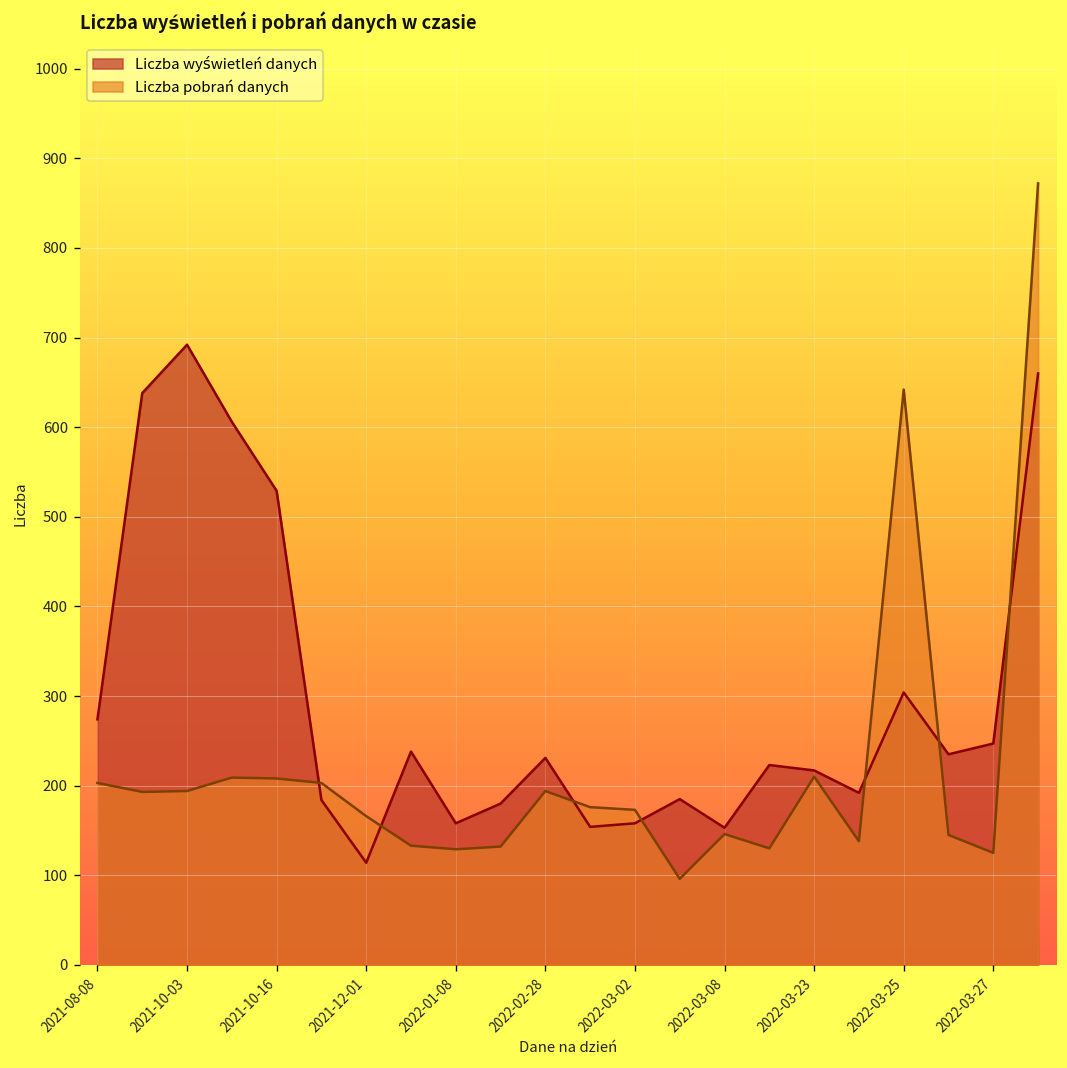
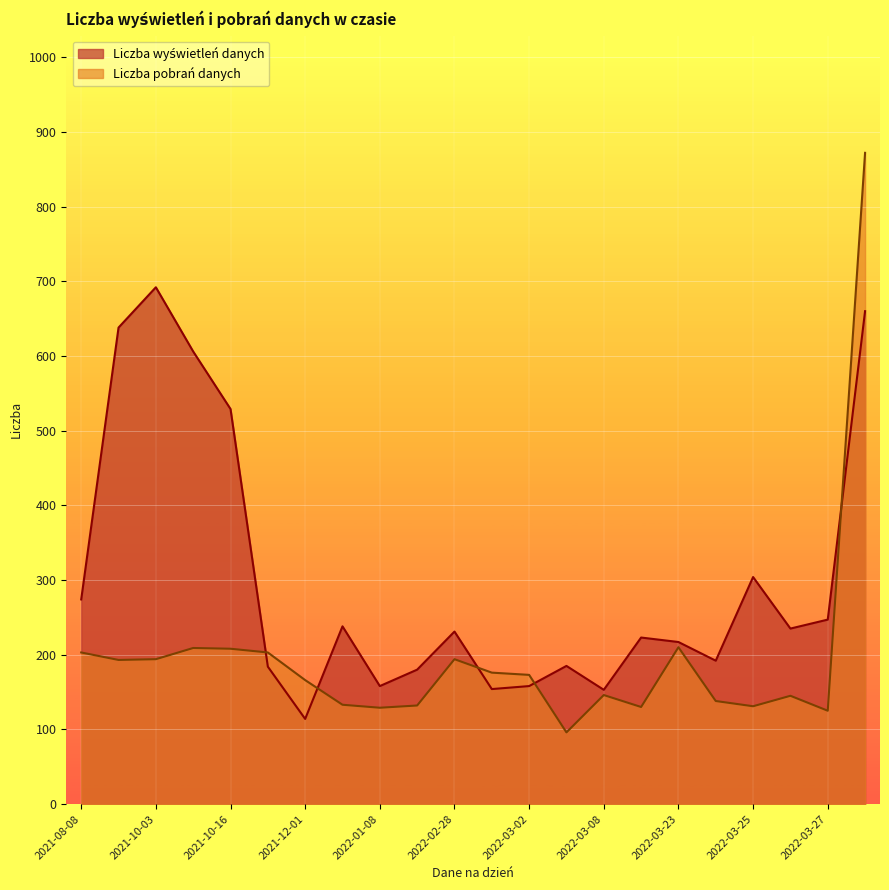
  {
    "Liczba wyświetleń danych": {
      "2021-08-08": 270,
      "2021-10-16": 530,
      "2021-12-01": 110,
      "2022-01-08": 160,
      "2022-02-28": 230,
      "2022-03-08": 150,
      "2022-03-23": 220,
      "2022-03-25": 300
    },
    "Liczba pobrań danych": {
      "2021-08-08": 200,
      "2021-10-16": 210,
      "2021-12-01": 170,
      "2022-01-08": 130,
      "2022-02-28": 190,
      "2022-03-08": 150,
      "2022-03-23": 210,
-     "2022-03-25": 640
+     "2022-03-25": 130
    }
  }
